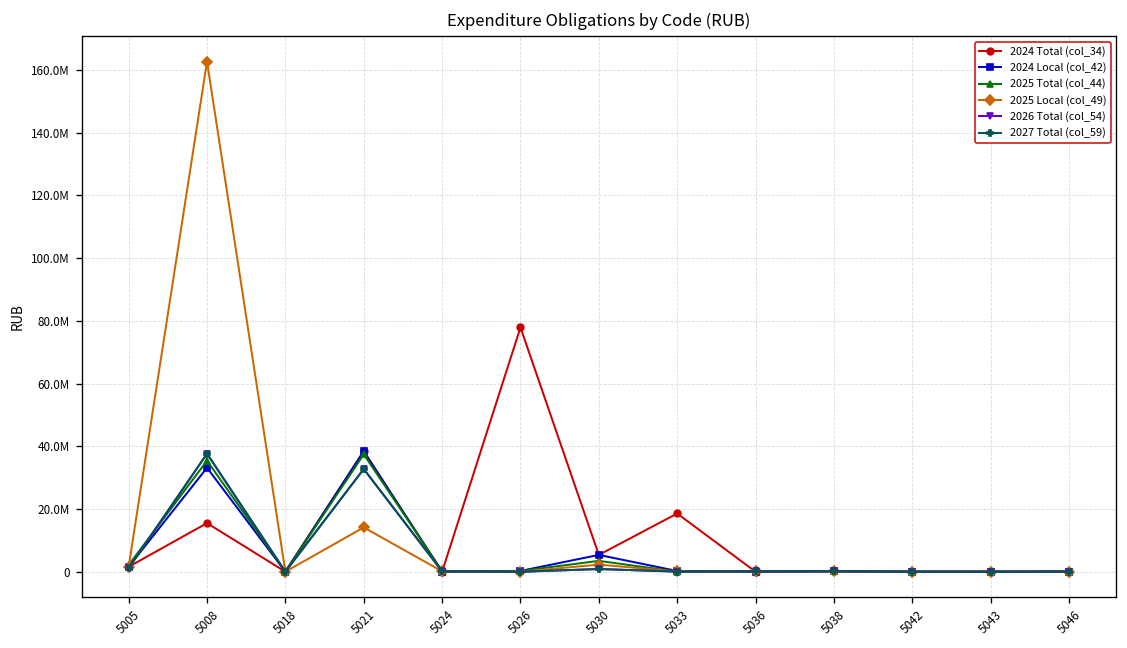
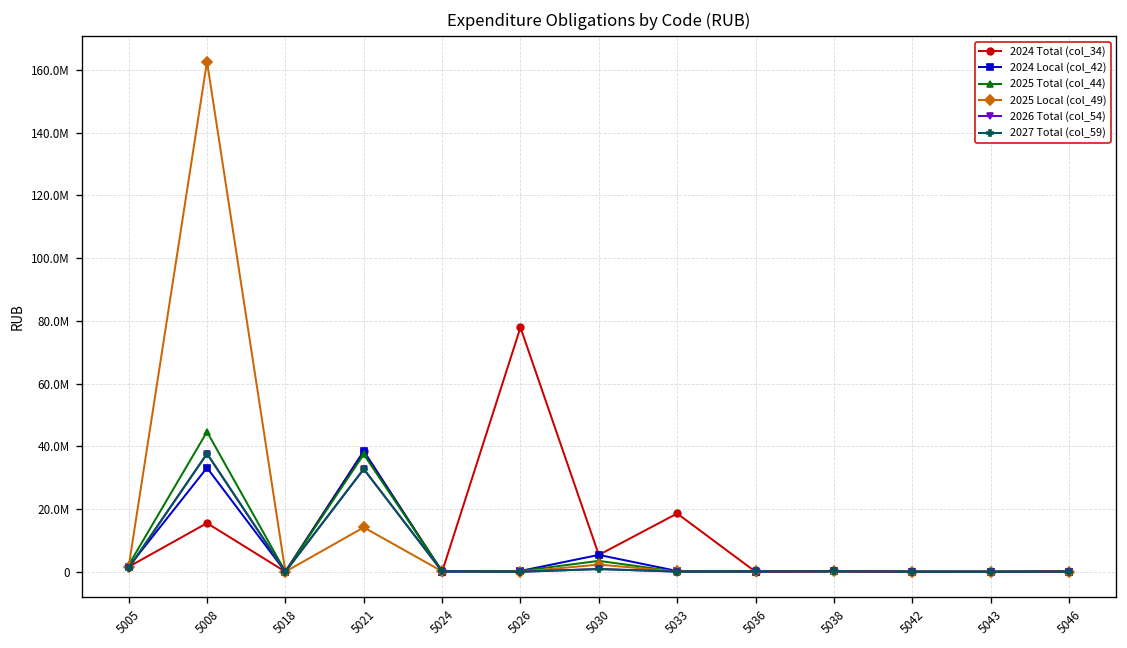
  {
    "2024 Total (col_34)": {
      "5008": 16000000,
      "5026": 78000000,
      "5033": 19000000
    },
    "2024 Local (col_42)": {
      "5008": 33000000
    },
    "2025 Total (col_44)": {
-     "5008": 35000000,
+     "5008": 45000000,
      "5021": 37000000,
      "5030": 3000000
    },
    "2025 Local (col_49)": {
      "5008": 163000000,
      "5021": 14000000,
      "5030": 2000000
    },
    "2027 Total (col_59)": {
      "5008": 38000000,
      "5021": 33000000,
      "5030": 1000000
    }
  }
